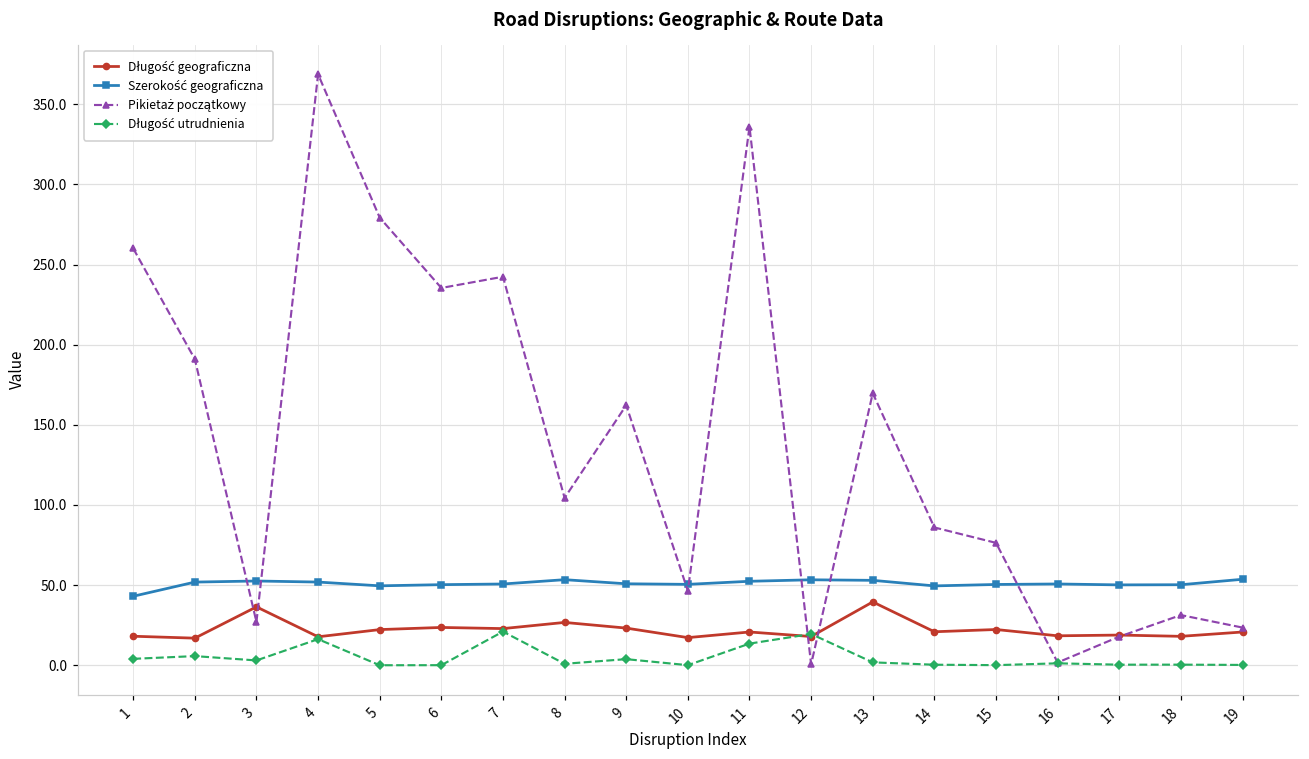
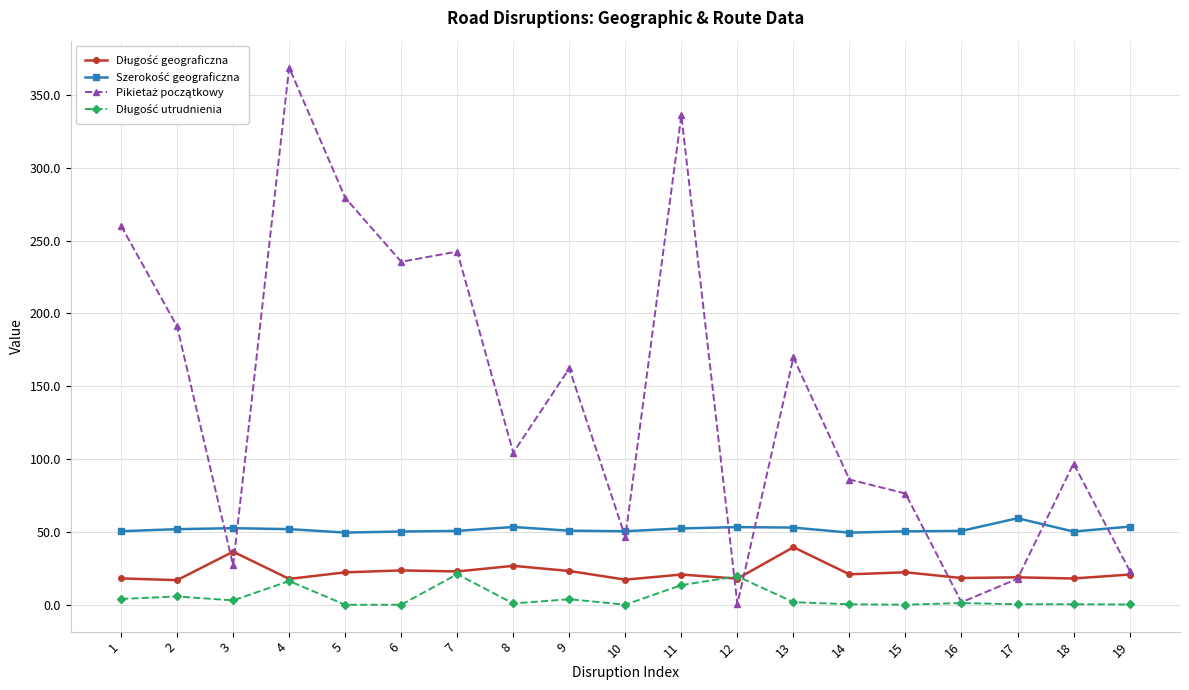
  {
    "Długość geograficzna": {
      "1": 18,
      "2": 17,
      "3": 36,
      "5": 22,
      "6": 24,
      "7": 23,
      "8": 27,
      "9": 23,
      "10": 17,
      "11": 21,
      "13": 40,
      "14": 21,
      "15": 22,
      "16": 18,
      "18": 18,
      "19": 21
    },
    "Szerokość geograficzna": {
-     "1": 43,
+     "1": 50,
      "2": 52,
      "3": 53,
      "4": 52,
      "5": 50,
      "6": 50,
      "7": 51,
      "8": 53,
      "9": 51,
      "10": 50,
      "11": 52,
      "12": 53,
      "13": 53,
      "14": 50,
      "15": 50,
      "16": 51,
-     "17": 50,
+     "17": 59,
      "18": 50,
      "19": 54
    },
    "Pikietaż początkowy": {
      "1": 260,
      "2": 191,
      "3": 27,
      "4": 369,
      "5": 279,
      "6": 235,
      "7": 242,
      "8": 104,
      "9": 162,
      "10": 46,
      "11": 336,
      "12": 1,
      "13": 170,
      "14": 86,
      "15": 76,
-     "18": 31,
+     "18": 97,
      "19": 24
    },
    "Długość utrudnienia": {
      "1": 4,
      "2": 6,
      "3": 3,
      "5": 0,
      "6": 0,
      "7": 21,
      "8": 1,
      "9": 4,
      "10": 0,
      "11": 13,
      "13": 2,
      "14": 0,
      "15": 0,
      "17": 0,
      "18": 0,
      "19": 0
    }
  }
